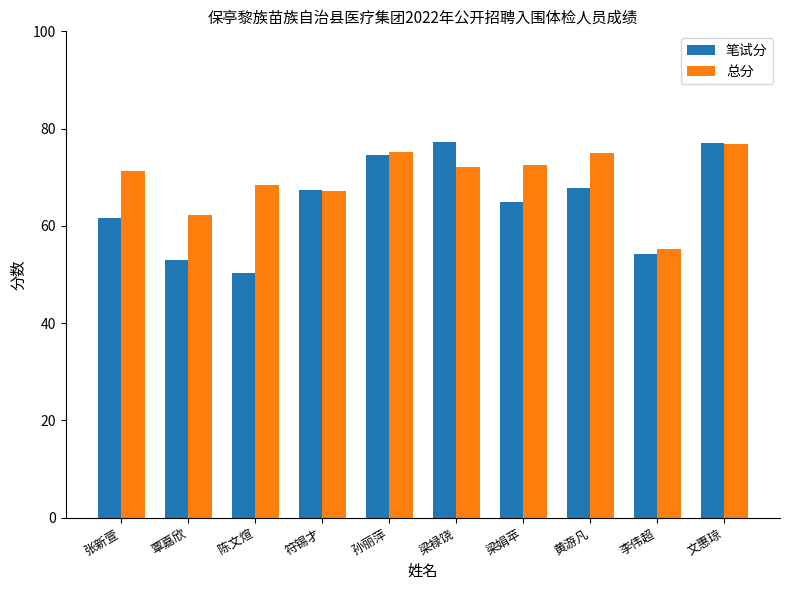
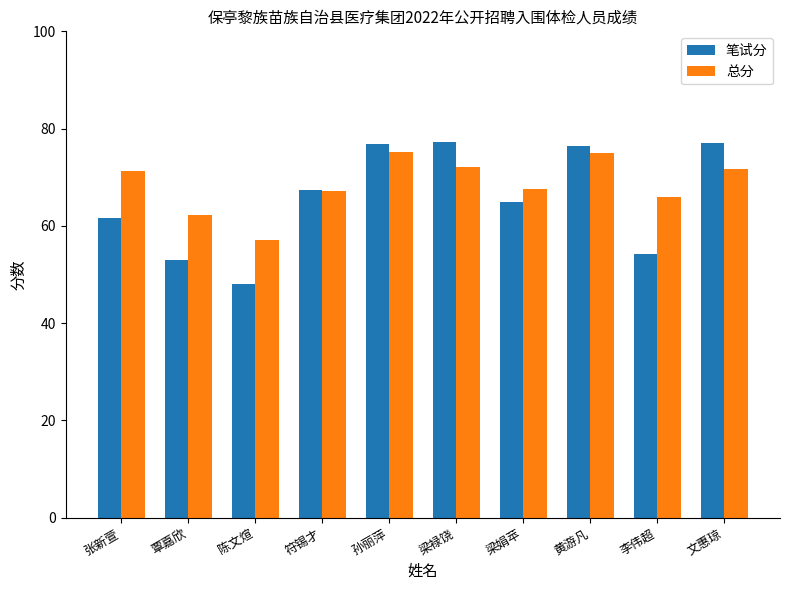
  {
    "笔试分": {
      "张新萱": 62,
      "覃嘉欣": 53,
-     "陈文煊": 50,
+     "陈文煊": 48,
      "符锡才": 67,
-     "孙丽萍": 75,
+     "孙丽萍": 77,
      "梁禄饶": 77,
      "梁娟苹": 65,
-     "黄游凡": 68,
+     "黄游凡": 76,
      "李伟超": 54,
      "文惠琼": 77
    },
    "总分": {
      "张新萱": 71,
      "覃嘉欣": 62,
-     "陈文煊": 69,
+     "陈文煊": 57,
      "符锡才": 67,
      "孙丽萍": 75,
      "梁禄饶": 72,
-     "梁娟苹": 72,
+     "梁娟苹": 68,
      "黄游凡": 75,
-     "李伟超": 55,
-     "文惠琼": 77
+     "李伟超": 66,
+     "文惠琼": 72
    }
  }
